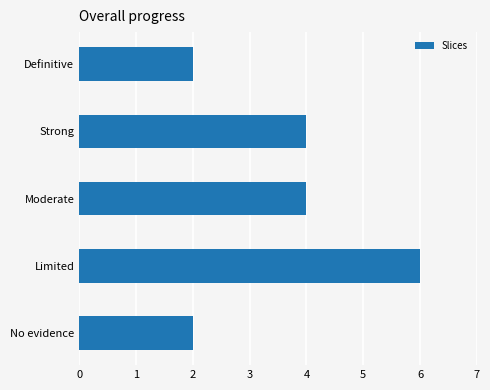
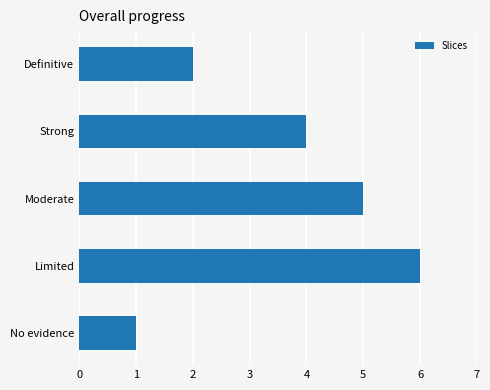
  {
    "Definitive": 2,
    "Strong": 4,
-   "Moderate": 4,
+   "Moderate": 5,
    "Limited": 6,
-   "No evidence": 2
+   "No evidence": 1
  }
